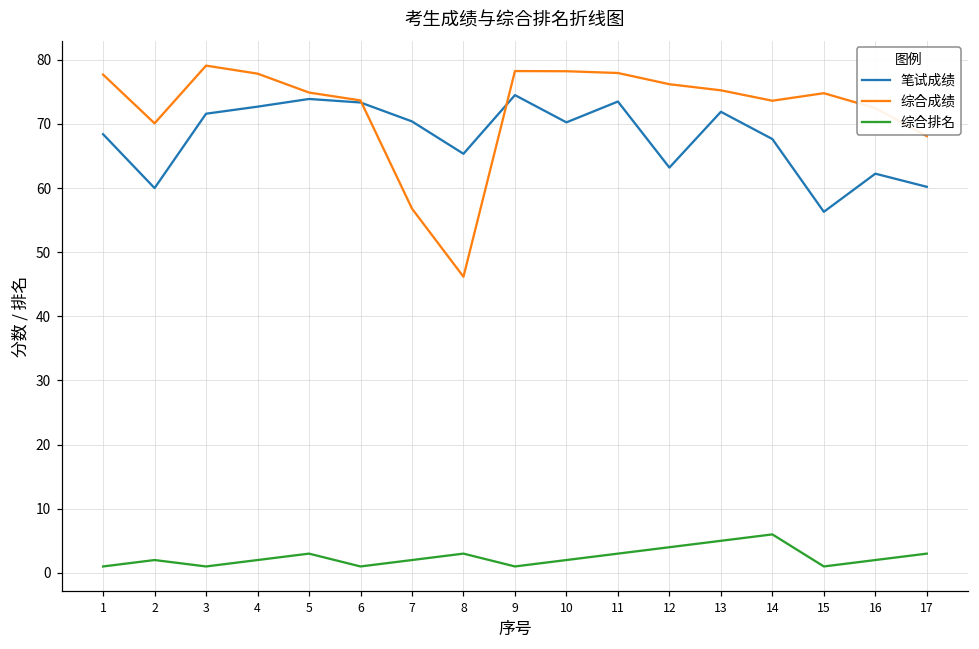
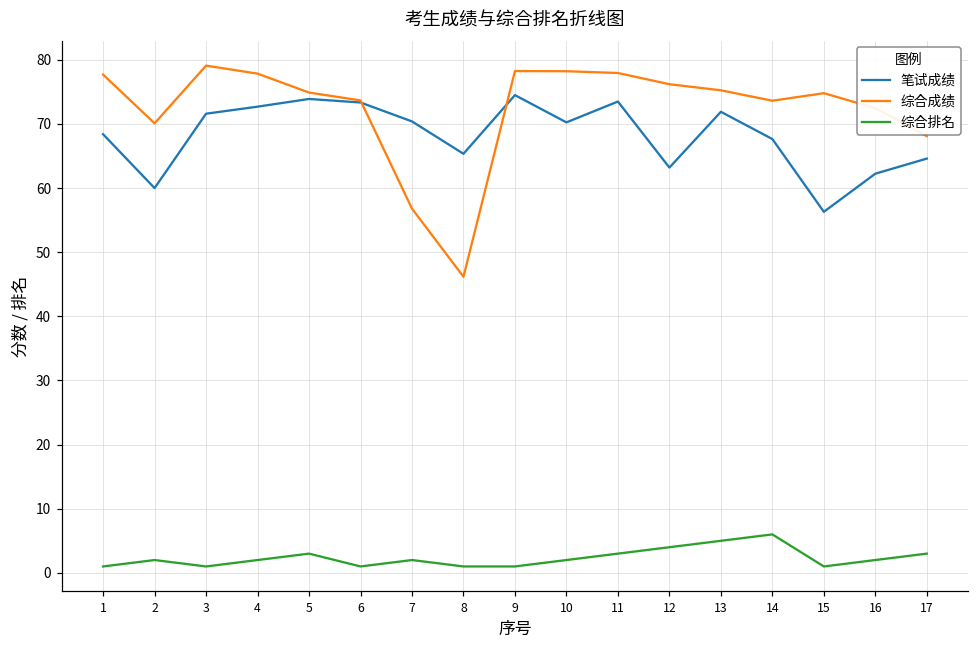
  {
    "笔试成绩": {
      "1": 68,
      "2": 60,
      "3": 72,
      "4": 73,
      "5": 74,
      "7": 70,
      "8": 65,
      "9": 75,
      "10": 70,
      "11": 74,
      "12": 63,
      "13": 72,
      "14": 68,
      "15": 56,
      "16": 62,
-     "17": 60
+     "17": 65
    },
    "综合成绩": {
      "1": 78,
      "2": 70,
      "3": 79,
      "4": 78,
      "5": 75,
      "7": 57,
      "8": 46,
      "9": 78,
      "10": 78,
      "11": 78,
      "12": 76,
      "13": 75,
      "14": 74,
      "15": 75
    },
    "综合排名": {
      "1": 1,
      "2": 2,
      "3": 1,
      "4": 2,
      "5": 3,
      "6": 1,
      "7": 2,
-     "8": 3,
+     "8": 1,
      "9": 1,
      "10": 2,
      "11": 3,
      "12": 4,
      "13": 5,
      "14": 6,
      "15": 1,
      "16": 2,
      "17": 3
    }
  }
